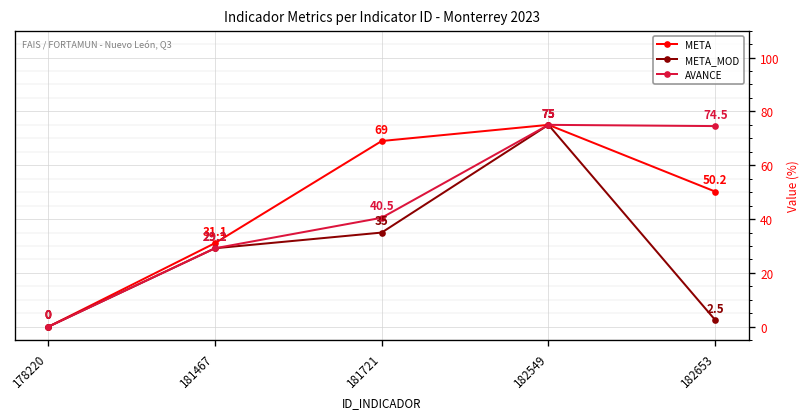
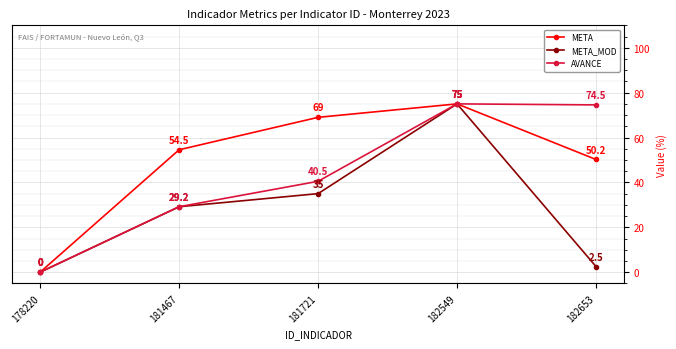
  {
    "META": {
-     "181467": 31.1,
+     "181467": 54.5,
      "181721": 69,
      "182653": 50.2
    },
    "META_MOD": {
      "182653": 2.5
    },
    "AVANCE": {
      "181721": 40.5,
      "182653": 74.5
    }
  }
